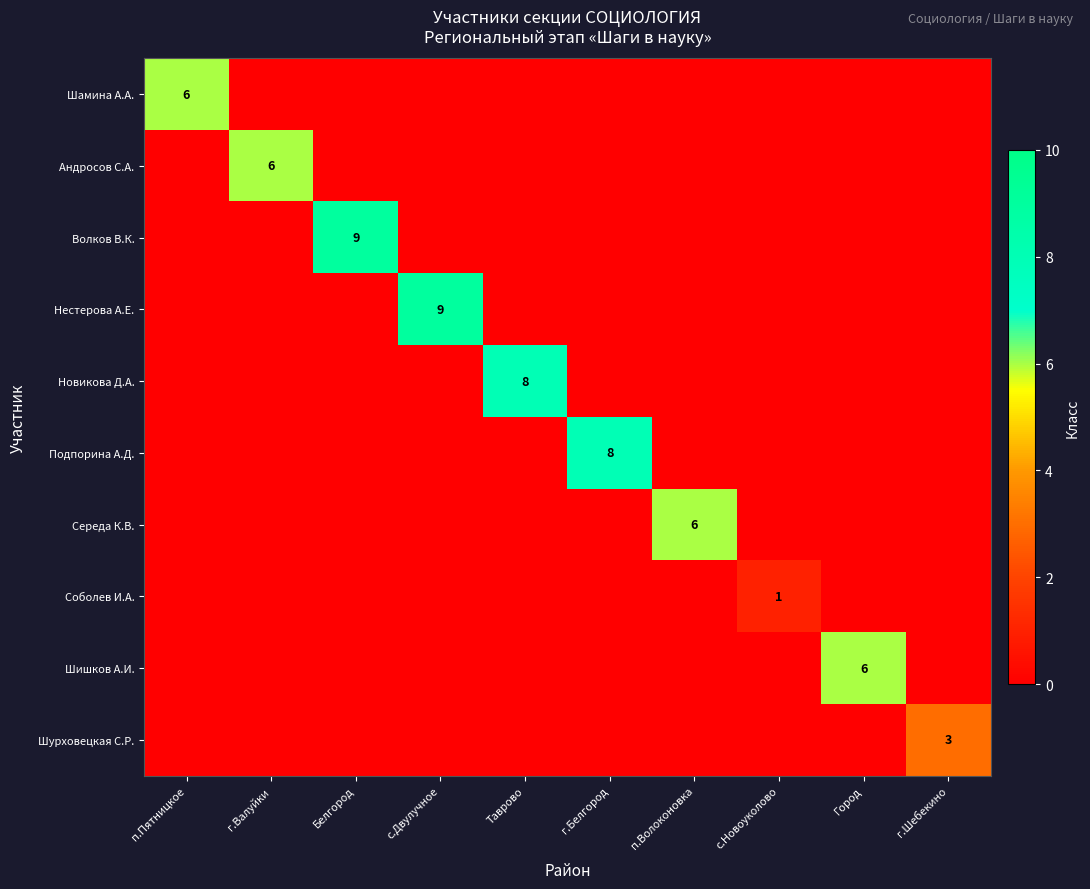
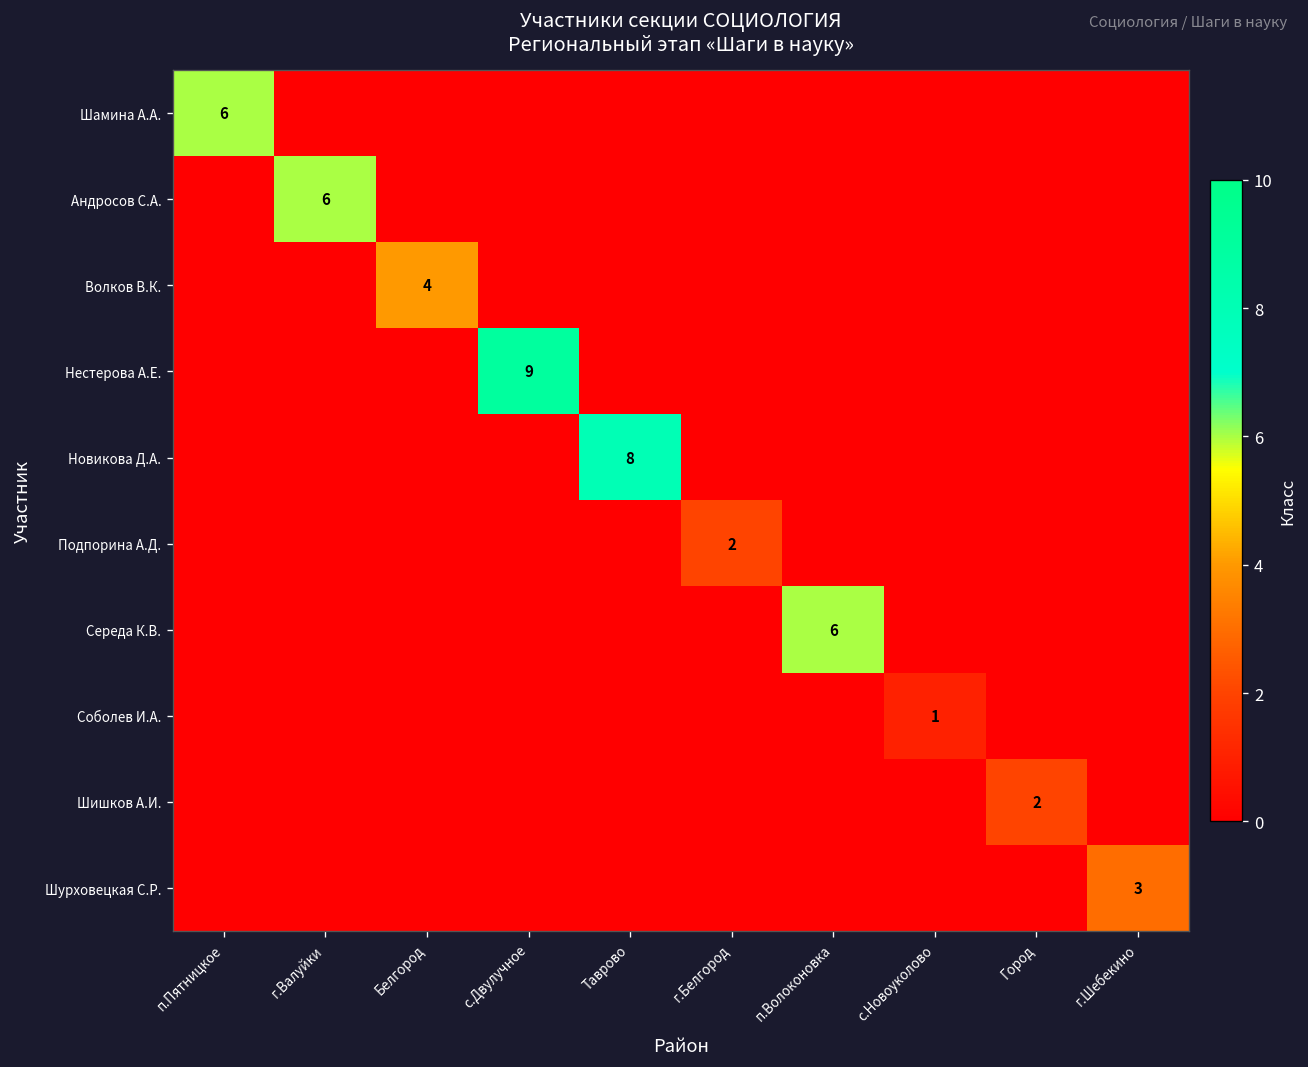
  {
    "Шамина А.А.": {
      "п.Пятницкое": 6
    },
    "Андросов С.А.": {
      "г.Валуйки": 6
    },
    "Волков В.К.": {
-     "Белгород": 9
+     "Белгород": 4
    },
    "Нестерова А.Е.": {
      "с.Двулучное": 9
    },
    "Новикова Д.А.": {
      "Таврово": 8
    },
    "Подпорина А.Д.": {
-     "г.Белгород": 8
+     "г.Белгород": 2
    },
    "Середа К.В.": {
      "п.Волоконовка": 6
    },
    "Соболев И.А.": {
      "с.Новоуколово": 1
    },
    "Шишков А.И.": {
-     "Город": 6
+     "Город": 2
    },
    "Шурховецкая С.Р.": {
      "г.Шебекино": 3
    }
  }
